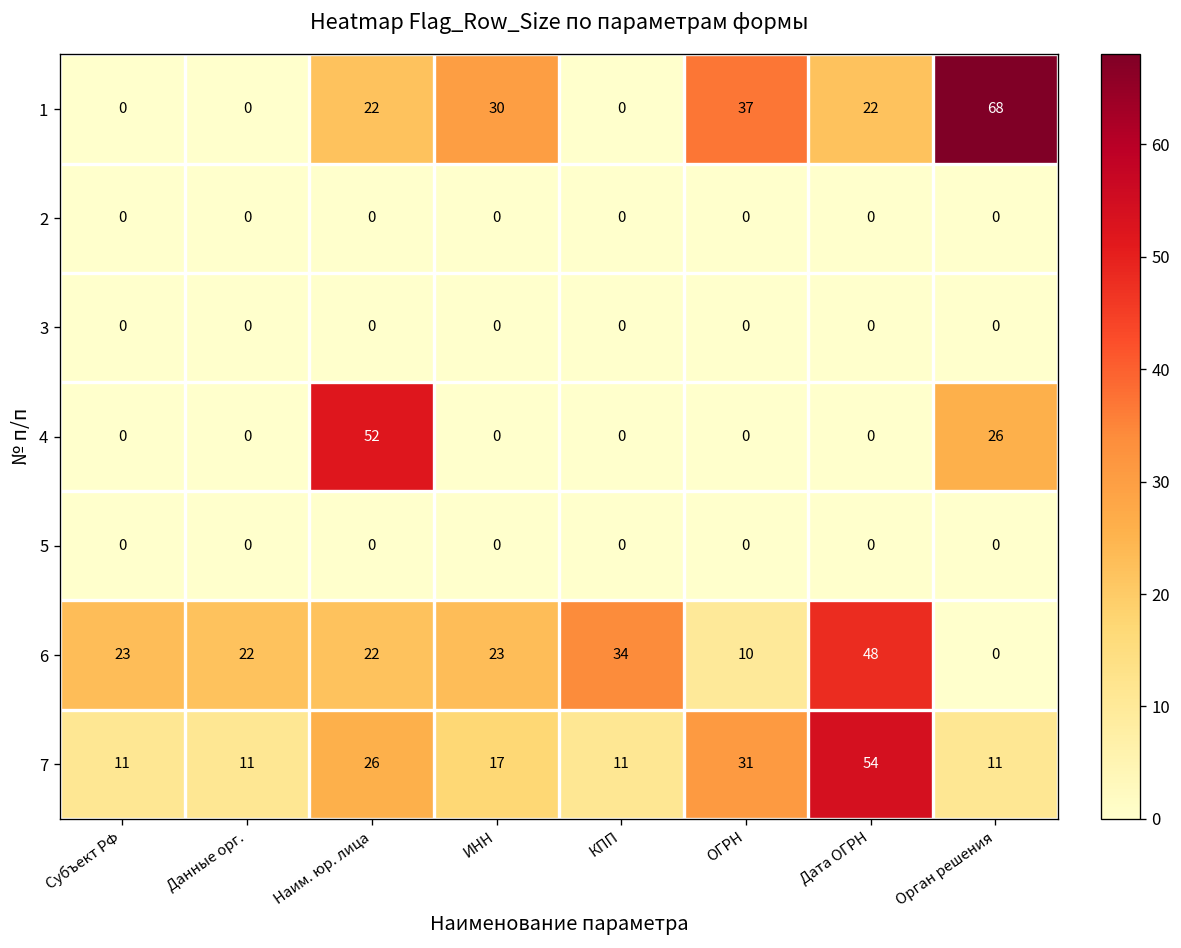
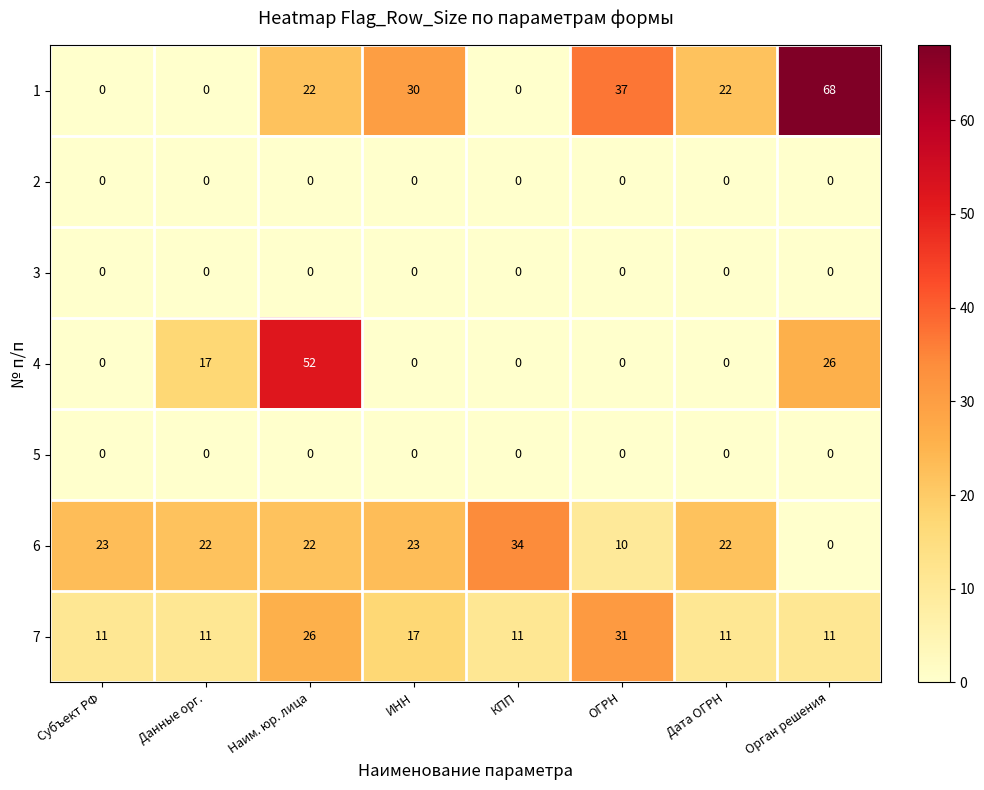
  {
    "1": {
      "Субъект РФ": 0,
      "Данные орг.": 0,
      "Наим. юр. лица": 22,
      "ИНН": 30,
      "КПП": 0,
      "ОГРН": 37,
      "Дата ОГРН": 22,
      "Орган решения": 68
    },
    "2": {
      "Субъект РФ": 0,
      "Данные орг.": 0,
      "Наим. юр. лица": 0,
      "ИНН": 0,
      "КПП": 0,
      "ОГРН": 0,
      "Дата ОГРН": 0,
      "Орган решения": 0
    },
    "3": {
      "Субъект РФ": 0,
      "Данные орг.": 0,
      "Наим. юр. лица": 0,
      "ИНН": 0,
      "КПП": 0,
      "ОГРН": 0,
      "Дата ОГРН": 0,
      "Орган решения": 0
    },
    "4": {
      "Субъект РФ": 0,
-     "Данные орг.": 0,
+     "Данные орг.": 17,
      "Наим. юр. лица": 52,
      "ИНН": 0,
      "КПП": 0,
      "ОГРН": 0,
      "Дата ОГРН": 0,
      "Орган решения": 26
    },
    "5": {
      "Субъект РФ": 0,
      "Данные орг.": 0,
      "Наим. юр. лица": 0,
      "ИНН": 0,
      "КПП": 0,
      "ОГРН": 0,
      "Дата ОГРН": 0,
      "Орган решения": 0
    },
    "6": {
      "Субъект РФ": 23,
      "Данные орг.": 22,
      "Наим. юр. лица": 22,
      "ИНН": 23,
      "КПП": 34,
      "ОГРН": 10,
-     "Дата ОГРН": 48,
+     "Дата ОГРН": 22,
      "Орган решения": 0
    },
    "7": {
      "Субъект РФ": 11,
      "Данные орг.": 11,
      "Наим. юр. лица": 26,
      "ИНН": 17,
      "КПП": 11,
      "ОГРН": 31,
-     "Дата ОГРН": 54,
+     "Дата ОГРН": 11,
      "Орган решения": 11
    }
  }
